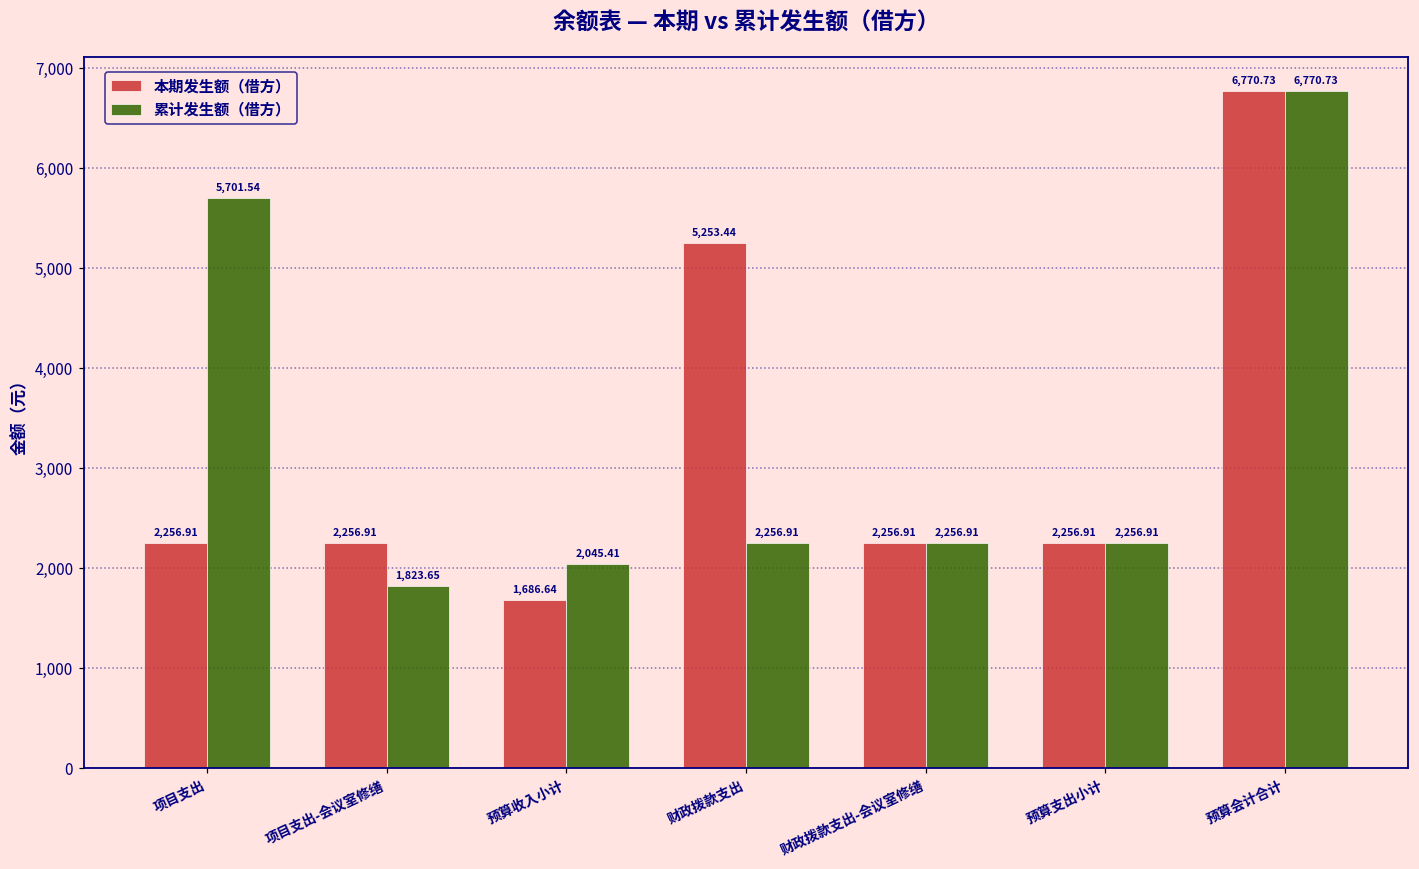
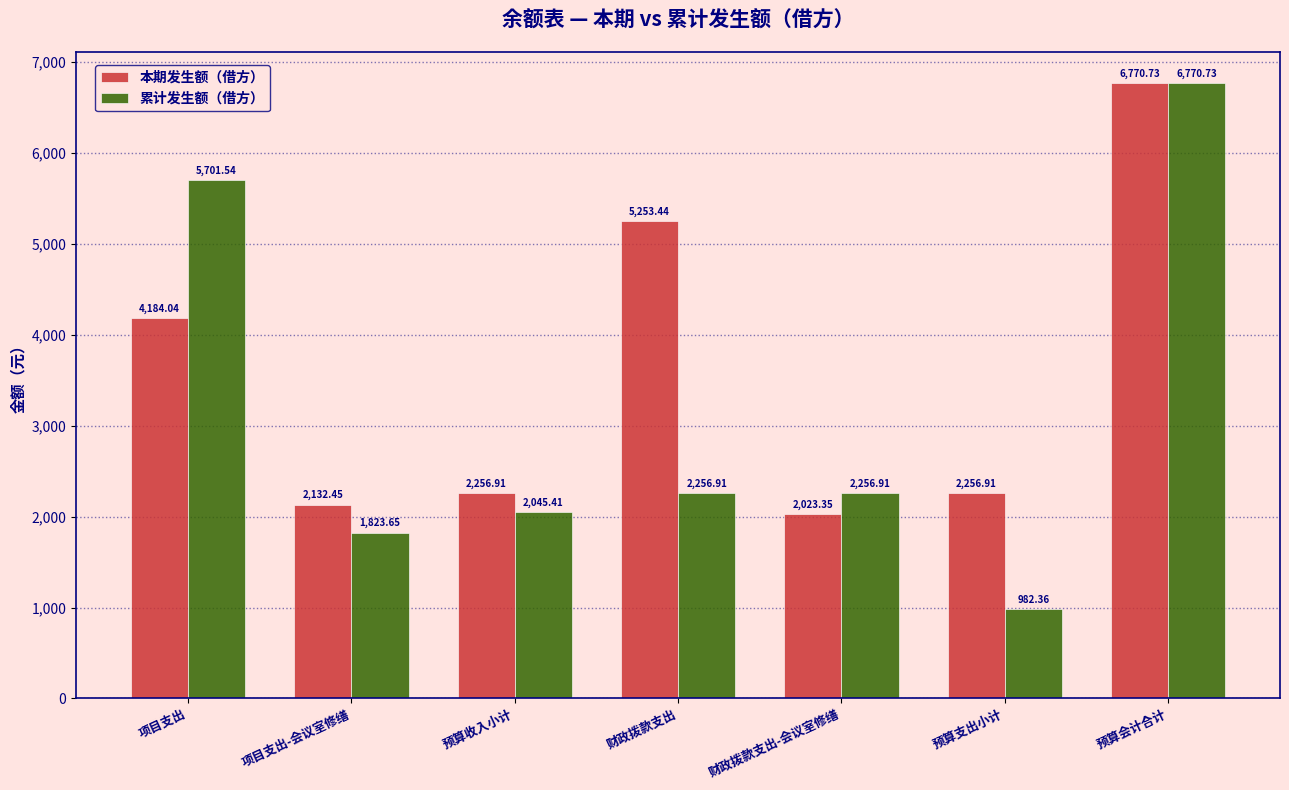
  {
    "本期发生额（借方）": {
-     "项目支出": "2,256.91",
-     "项目支出-会议室修缮": "2,256.91",
-     "预算收入小计": "1,686.64",
+     "项目支出": "4,184.04",
+     "项目支出-会议室修缮": "2,132.45",
+     "预算收入小计": "2,256.91",
      "财政拨款支出": "5,253.44",
-     "财政拨款支出-会议室修缮": "2,256.91",
+     "财政拨款支出-会议室修缮": "2,023.35",
      "预算支出小计": "2,256.91",
      "预算会计合计": "6,770.73"
    },
    "累计发生额（借方）": {
      "项目支出": "5,701.54",
      "项目支出-会议室修缮": "1,823.65",
      "预算收入小计": "2,045.41",
      "财政拨款支出": "2,256.91",
      "财政拨款支出-会议室修缮": "2,256.91",
-     "预算支出小计": "2,256.91",
+     "预算支出小计": "982.36",
      "预算会计合计": "6,770.73"
    }
  }
